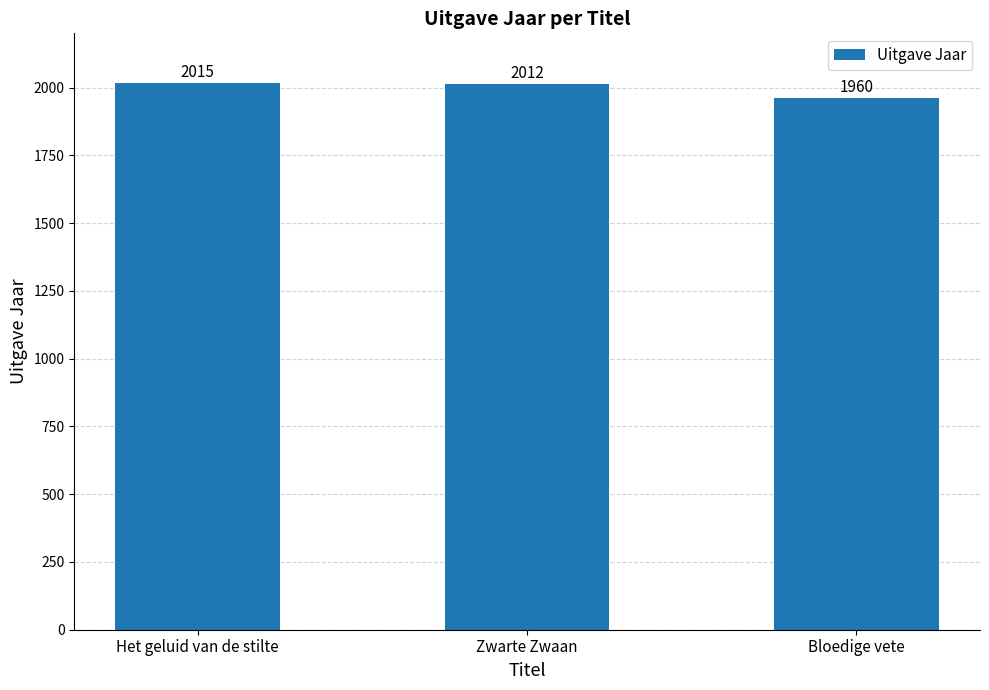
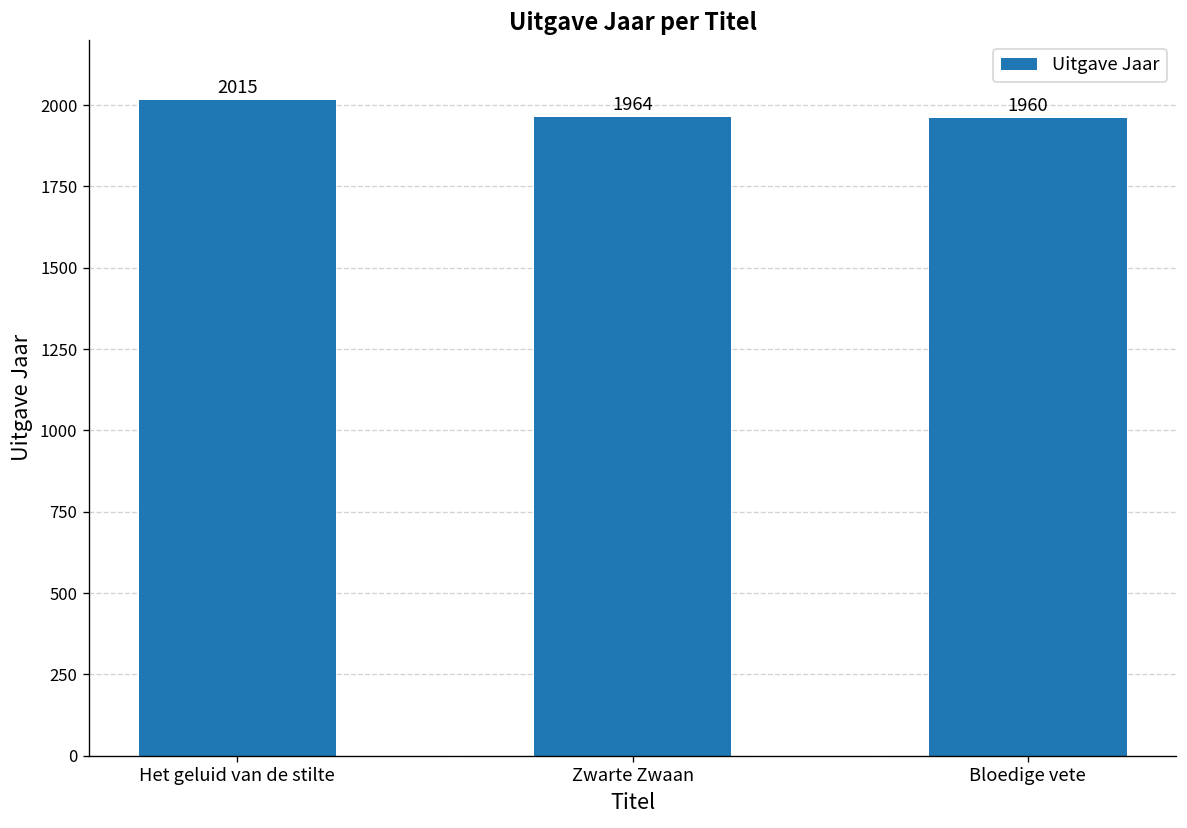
  {
    "Het geluid van de stilte": 2015,
-   "Zwarte Zwaan": 2012,
+   "Zwarte Zwaan": 1964,
    "Bloedige vete": 1960
  }
